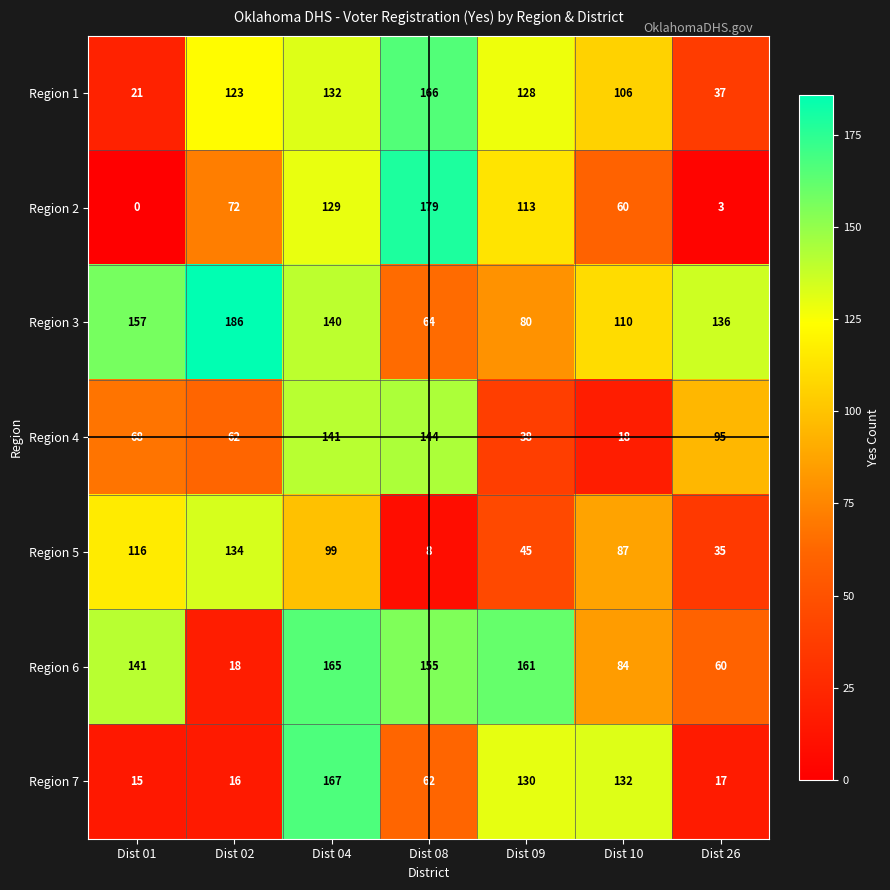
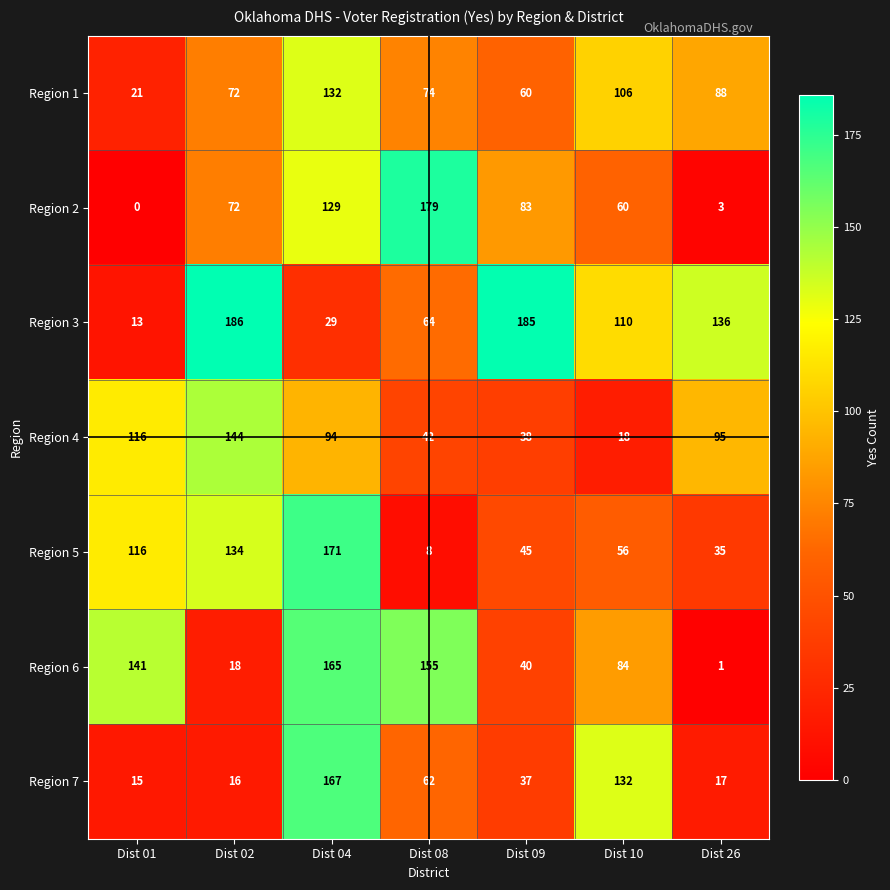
  {
    "Region 1": {
      "Dist 01": 21,
-     "Dist 02": 123,
+     "Dist 02": 72,
      "Dist 04": 132,
-     "Dist 08": 166,
-     "Dist 09": 128,
+     "Dist 08": 74,
+     "Dist 09": 60,
      "Dist 10": 106,
-     "Dist 26": 37
+     "Dist 26": 88
    },
    "Region 2": {
      "Dist 01": 0,
      "Dist 02": 72,
      "Dist 04": 129,
      "Dist 08": 179,
-     "Dist 09": 113,
+     "Dist 09": 83,
      "Dist 10": 60,
      "Dist 26": 3
    },
    "Region 3": {
-     "Dist 01": 157,
+     "Dist 01": 13,
      "Dist 02": 186,
-     "Dist 04": 140,
+     "Dist 04": 29,
      "Dist 08": 64,
-     "Dist 09": 80,
+     "Dist 09": 185,
      "Dist 10": 110,
      "Dist 26": 136
    },
    "Region 4": {
-     "Dist 01": 68,
-     "Dist 02": 62,
-     "Dist 04": 141,
-     "Dist 08": 144,
+     "Dist 01": 116,
+     "Dist 02": 144,
+     "Dist 04": 94,
+     "Dist 08": 42,
      "Dist 09": 38,
      "Dist 10": 18,
      "Dist 26": 95
    },
    "Region 5": {
      "Dist 01": 116,
      "Dist 02": 134,
-     "Dist 04": 99,
+     "Dist 04": 171,
      "Dist 08": 8,
      "Dist 09": 45,
-     "Dist 10": 87,
+     "Dist 10": 56,
      "Dist 26": 35
    },
    "Region 6": {
      "Dist 01": 141,
      "Dist 02": 18,
      "Dist 04": 165,
      "Dist 08": 155,
-     "Dist 09": 161,
+     "Dist 09": 40,
      "Dist 10": 84,
-     "Dist 26": 60
+     "Dist 26": 1
    },
    "Region 7": {
      "Dist 01": 15,
      "Dist 02": 16,
      "Dist 04": 167,
      "Dist 08": 62,
-     "Dist 09": 130,
+     "Dist 09": 37,
      "Dist 10": 132,
      "Dist 26": 17
    }
  }
